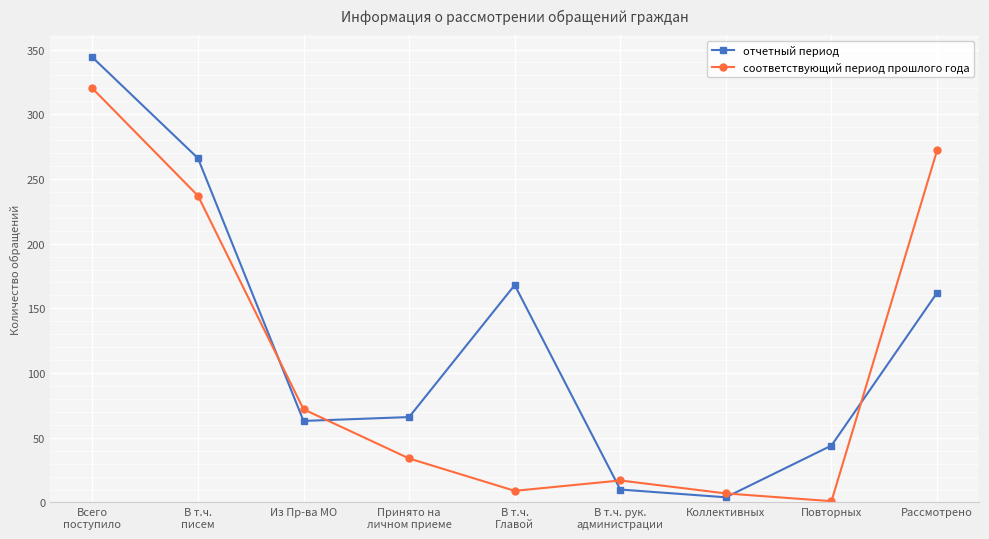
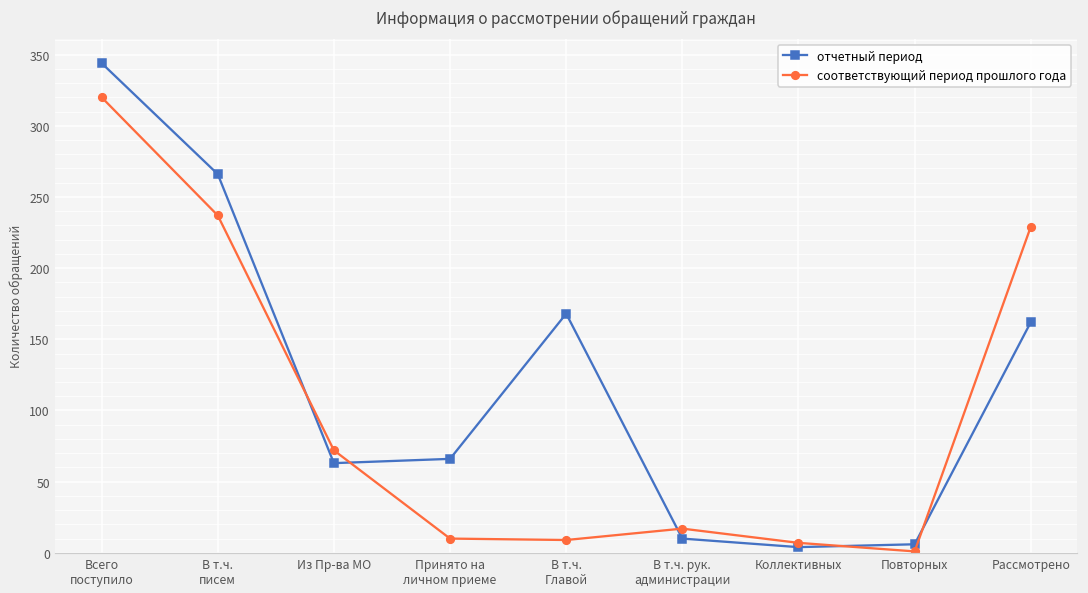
  {
    "отчетный период": {
      "Всего поступило": 344,
      "В т.ч. писем": 266,
      "Из Пр-ва МО": 63,
      "Принято на личном приеме": 66,
      "В т.ч. Главой": 168,
      "В т.ч. рук. администрации": 10,
      "Коллективных": 4,
-     "Повторных": 44,
+     "Повторных": 6,
      "Рассмотрено": 162
    },
    "соответствующий период прошлого года": {
      "Всего поступило": 320,
      "В т.ч. писем": 237,
      "Из Пр-ва МО": 72,
-     "Принято на личном приеме": 34,
+     "Принято на личном приеме": 10,
      "В т.ч. Главой": 9,
      "В т.ч. рук. администрации": 17,
      "Коллективных": 7,
      "Повторных": 1,
-     "Рассмотрено": 272
+     "Рассмотрено": 229
    }
  }
